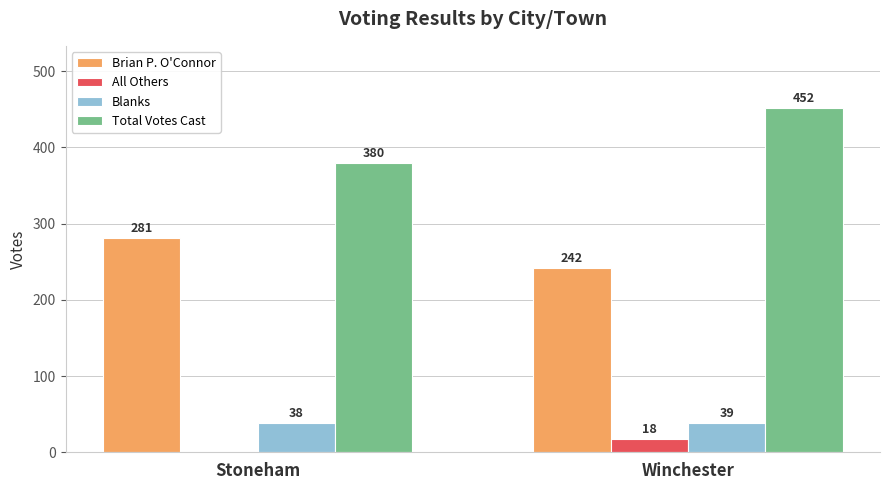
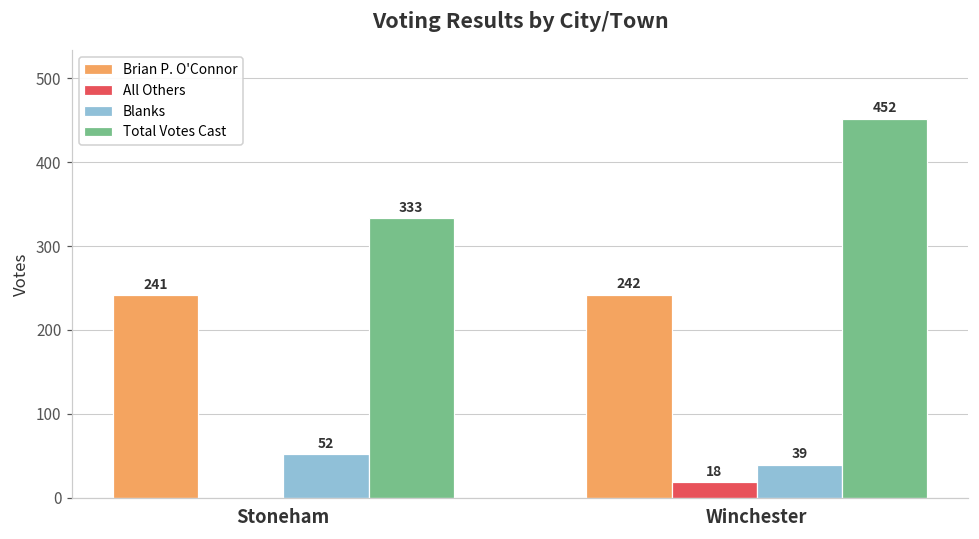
  {
    "Brian P. O'Connor": {
-     "Stoneham": 281,
+     "Stoneham": 241,
      "Winchester": 242
    },
    "All Others": {
      "Winchester": 18
    },
    "Blanks": {
-     "Stoneham": 38,
+     "Stoneham": 52,
      "Winchester": 39
    },
    "Total Votes Cast": {
-     "Stoneham": 380,
+     "Stoneham": 333,
      "Winchester": 452
    }
  }
